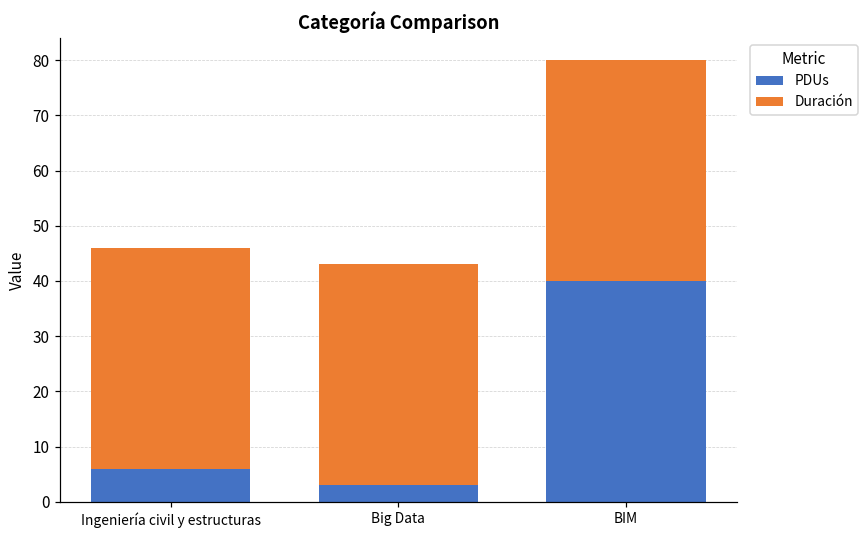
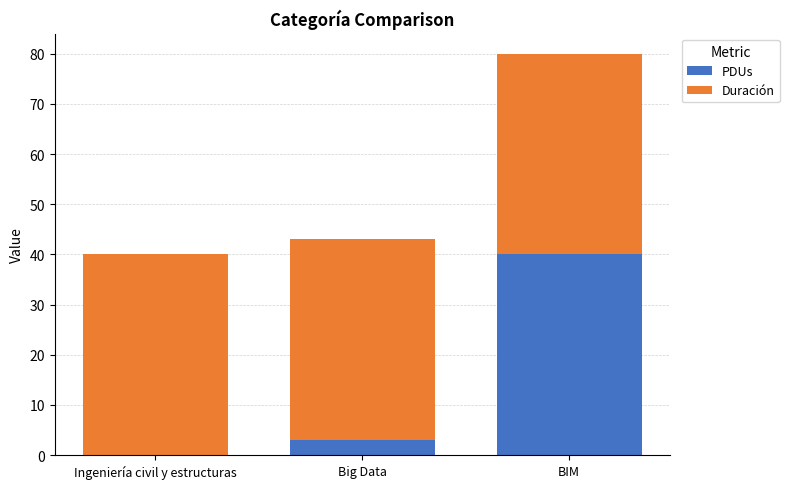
  {
    "PDUs": {
-     "Ingeniería civil y estructuras": 6,
+     "Ingeniería civil y estructuras": 0,
      "Big Data": 3,
      "BIM": 40
    },
    "Duración": {
      "Ingeniería civil y estructuras": 40,
      "Big Data": 40,
      "BIM": 40
    }
  }
